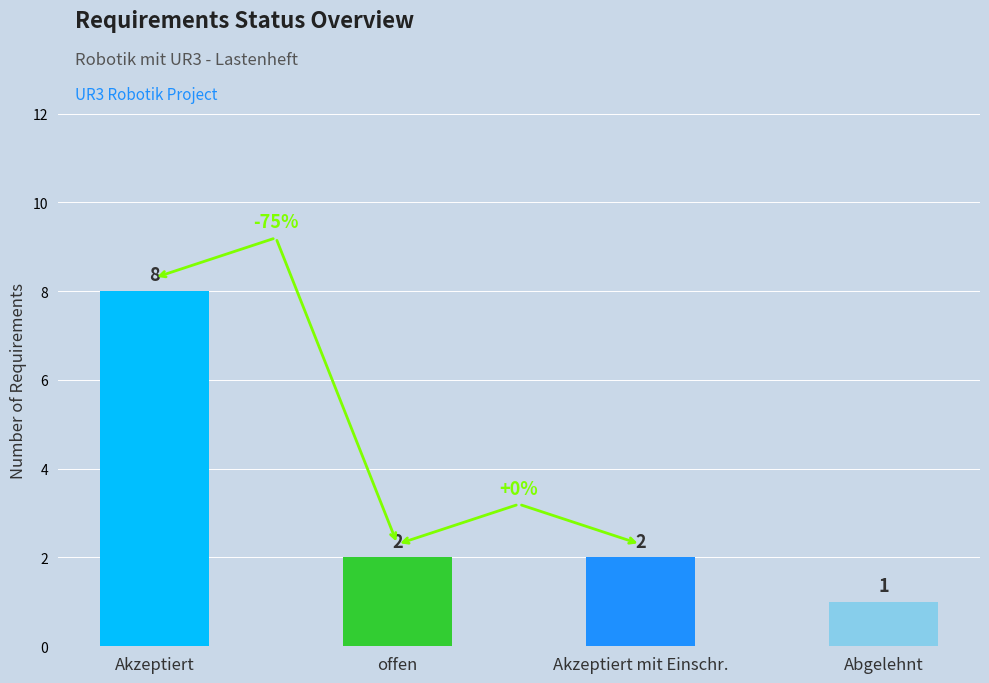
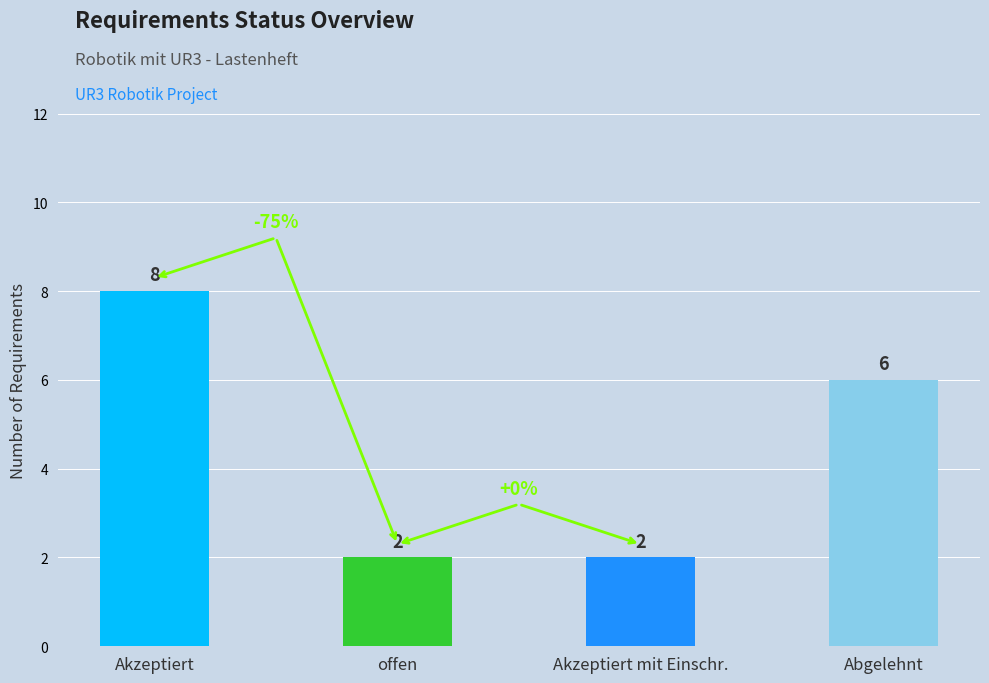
  {
    "Akzeptiert": 8,
    "offen": 2,
    "Akzeptiert mit Einschr.": 2,
-   "Abgelehnt": 1
+   "Abgelehnt": 6
  }
